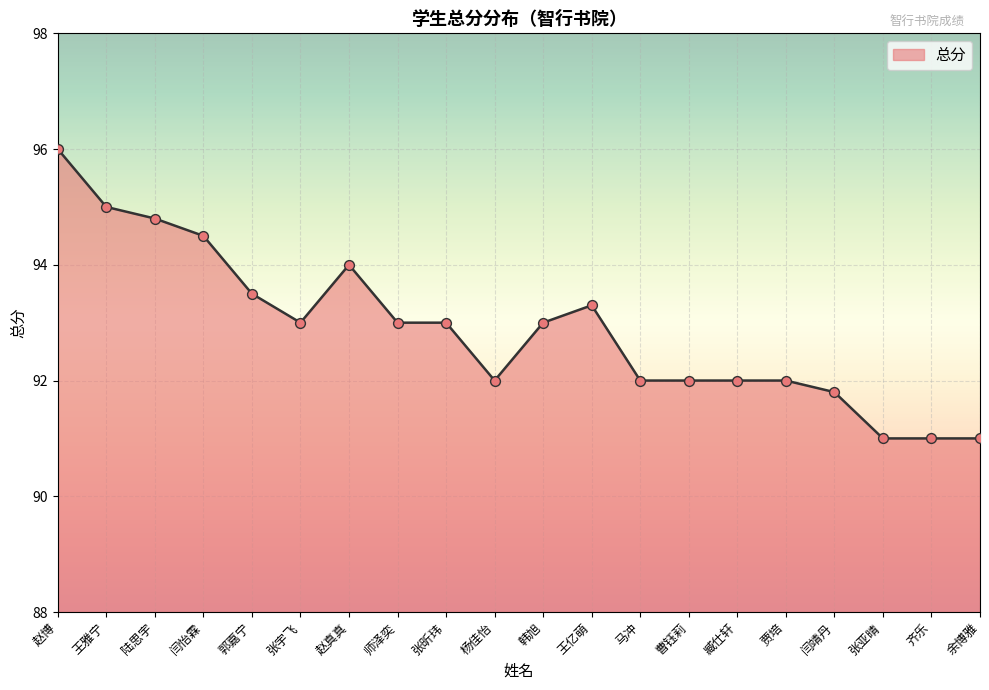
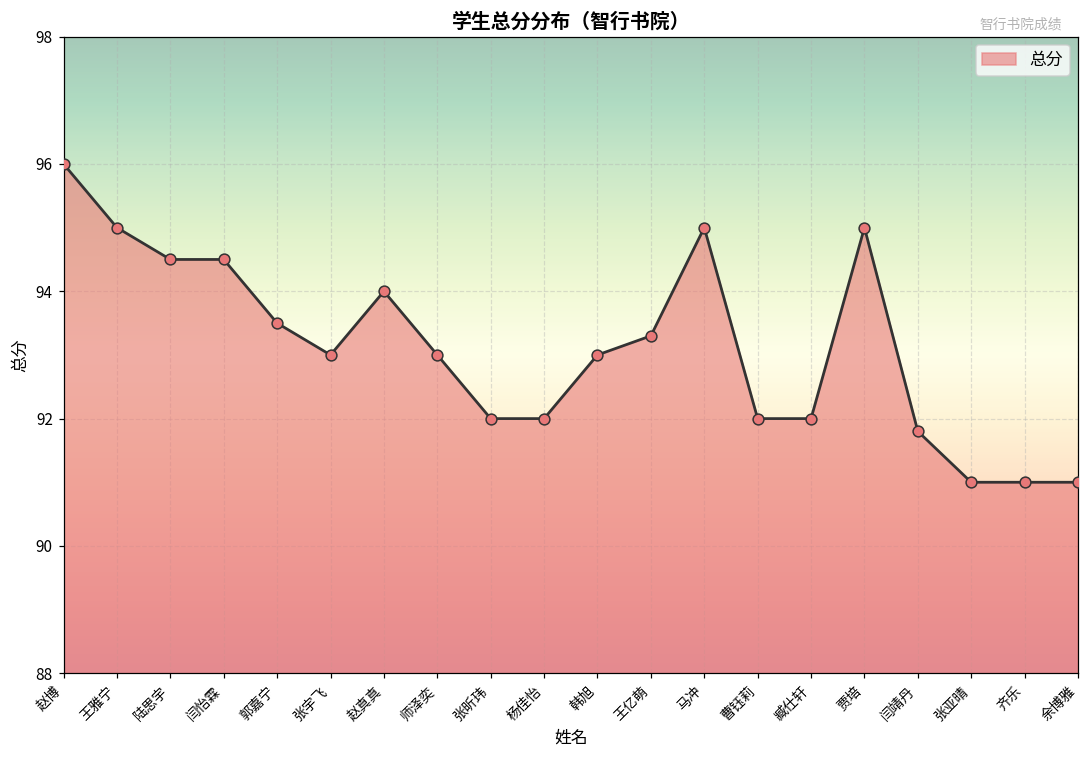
  {
    "赵博": 96.0,
    "王雅宁": 95.0,
-   "陆思宇": 94.8,
+   "陆思宇": 94.5,
    "闫怡霖": 94.5,
    "郭嘉宁": 93.5,
    "张宇飞": 93.0,
    "赵真真": 94.0,
    "师泽奕": 93.0,
-   "张昕玮": 93,
+   "张昕玮": 92,
    "杨佳怡": 92.0,
    "韩旭": 93.0,
    "王亿萌": 93.3,
-   "马冲": 92,
+   "马冲": 95,
    "曹钰莉": 92.0,
    "臧仕轩": 92.0,
-   "贾培": 92,
+   "贾培": 95,
    "闫靖丹": 91.8,
    "张亚晴": 91.0,
    "齐乐": 91.0,
    "余博雅": 91.0
  }
